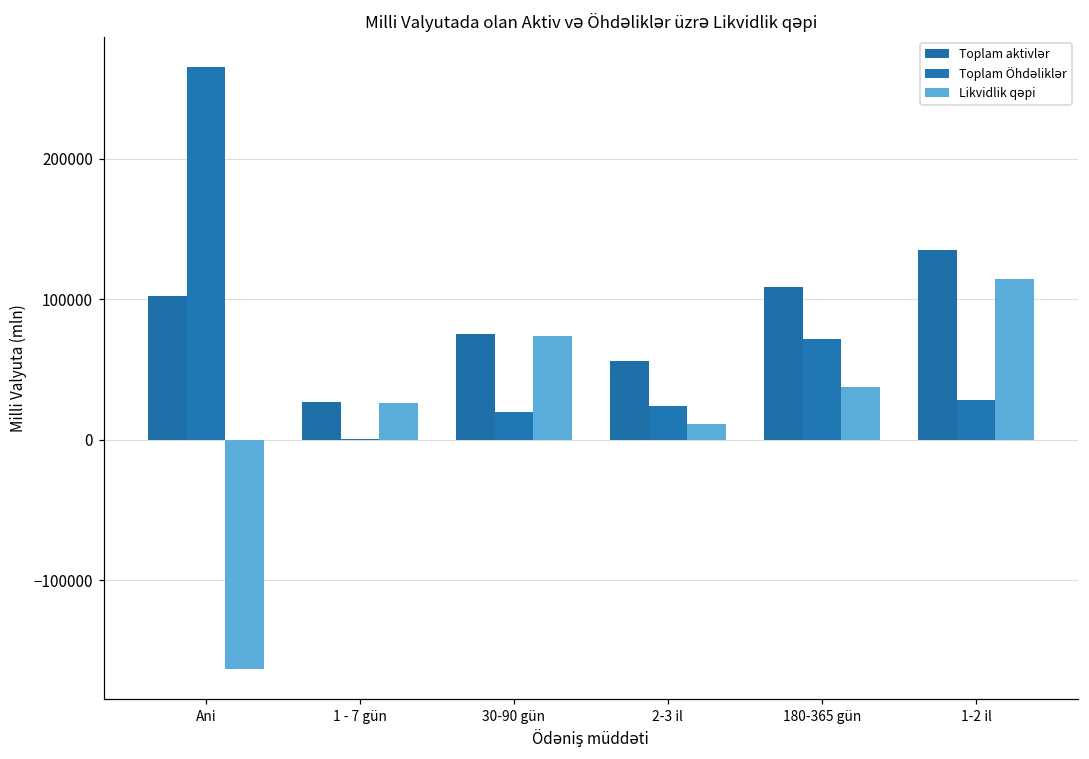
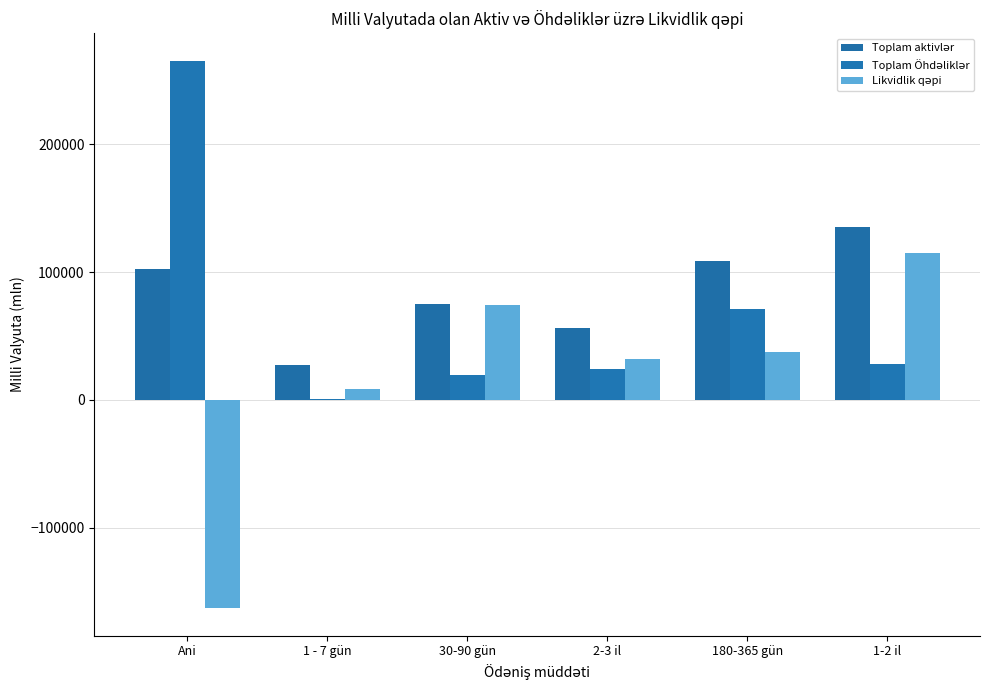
  {
    "Likvidlik qəpi": {
      "Ani": -163000,
-     "1 - 7 gün": 26000,
+     "1 - 7 gün": 8000,
      "30-90 gün": 74000,
-     "2-3 il": 11000,
+     "2-3 il": 32000,
      "180-365 gün": 37000,
      "1-2 il": 115000
    }
  }
